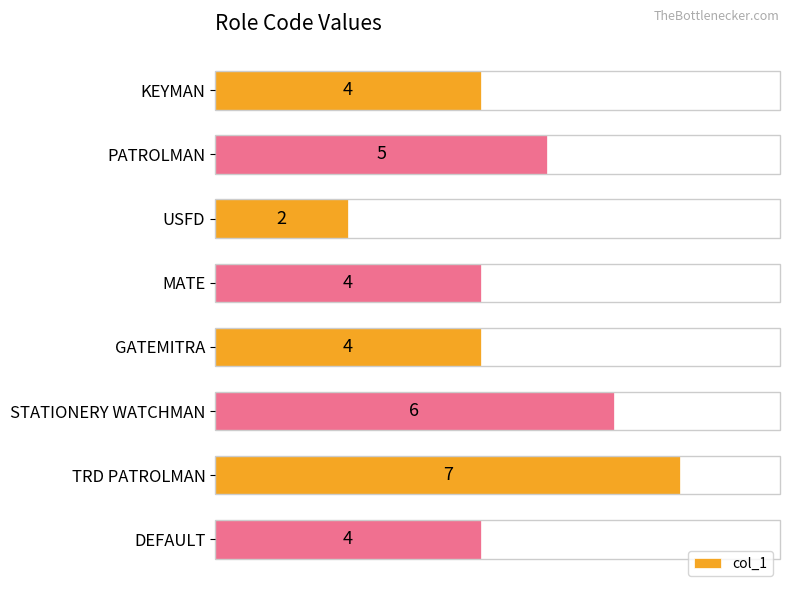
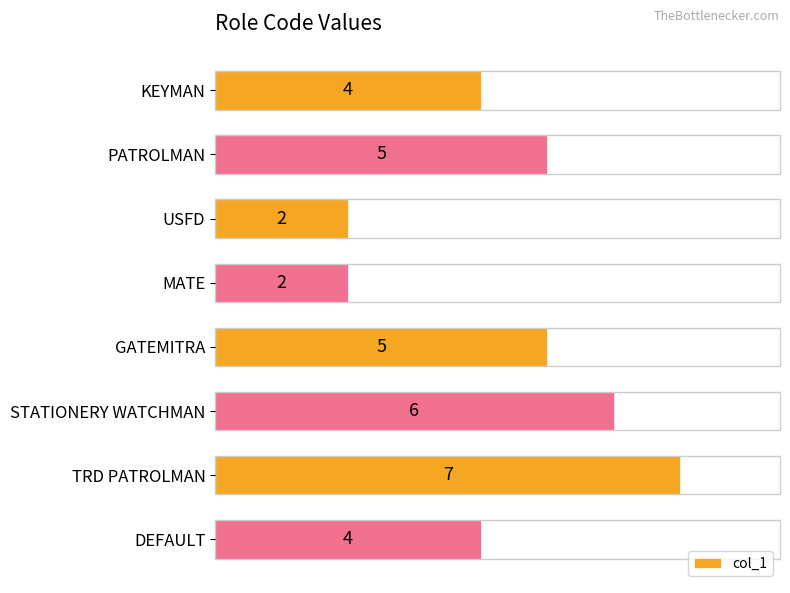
  {
    "KEYMAN": 4,
    "PATROLMAN": 5,
    "USFD": 2,
-   "MATE": 4,
-   "GATEMITRA": 4,
+   "MATE": 2,
+   "GATEMITRA": 5,
    "STATIONERY WATCHMAN": 6,
    "TRD PATROLMAN": 7,
    "DEFAULT": 4
  }
